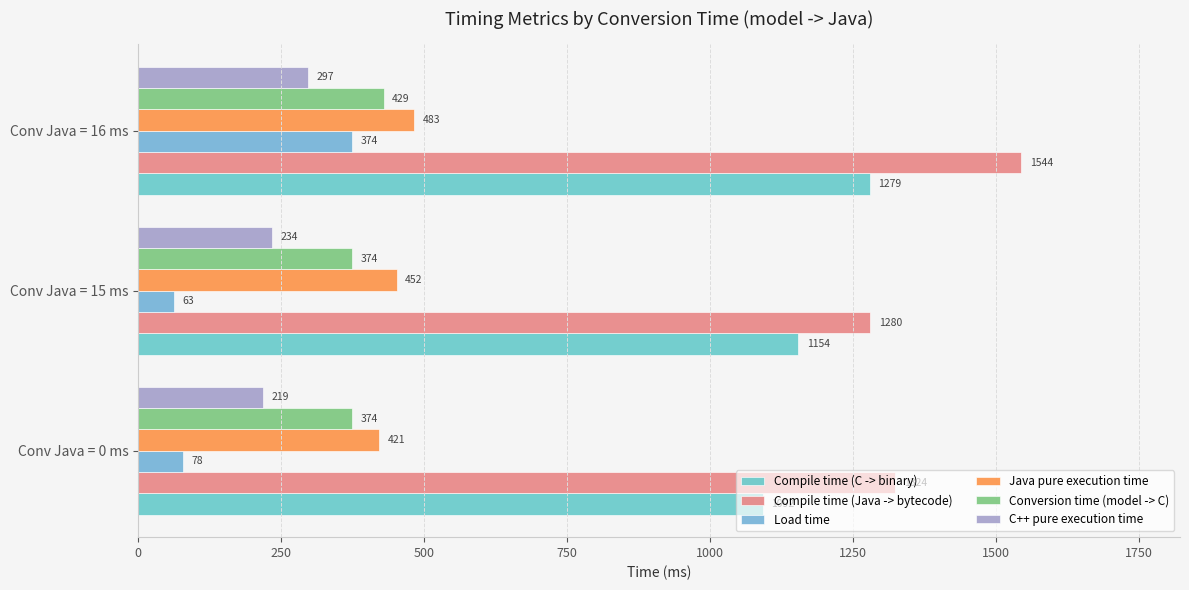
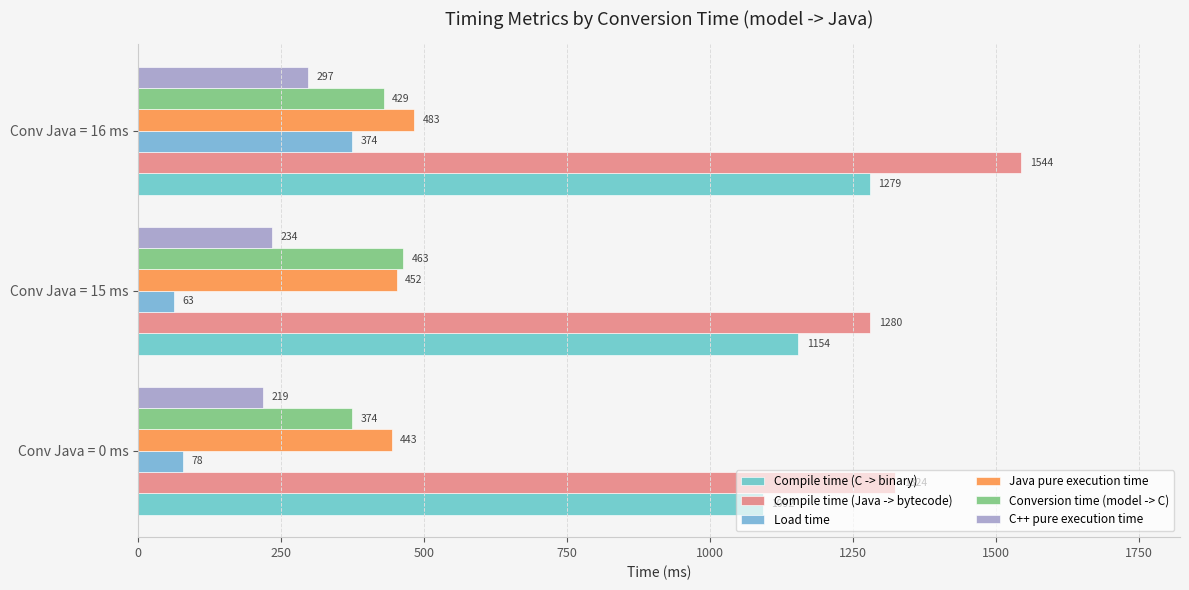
  {
    "Compile time (Java -> bytecode)": {
      "Conv Java = 16 ms": 1544,
      "Conv Java = 15 ms": 1280
    },
    "Java pure execution time": {
      "Conv Java = 16 ms": 483,
      "Conv Java = 15 ms": 452,
-     "Conv Java = 0 ms": 421
+     "Conv Java = 0 ms": 443
    },
    "Conversion time (model -> C)": {
      "Conv Java = 16 ms": 429,
-     "Conv Java = 15 ms": 374,
+     "Conv Java = 15 ms": 463,
      "Conv Java = 0 ms": 374
    }
  }
